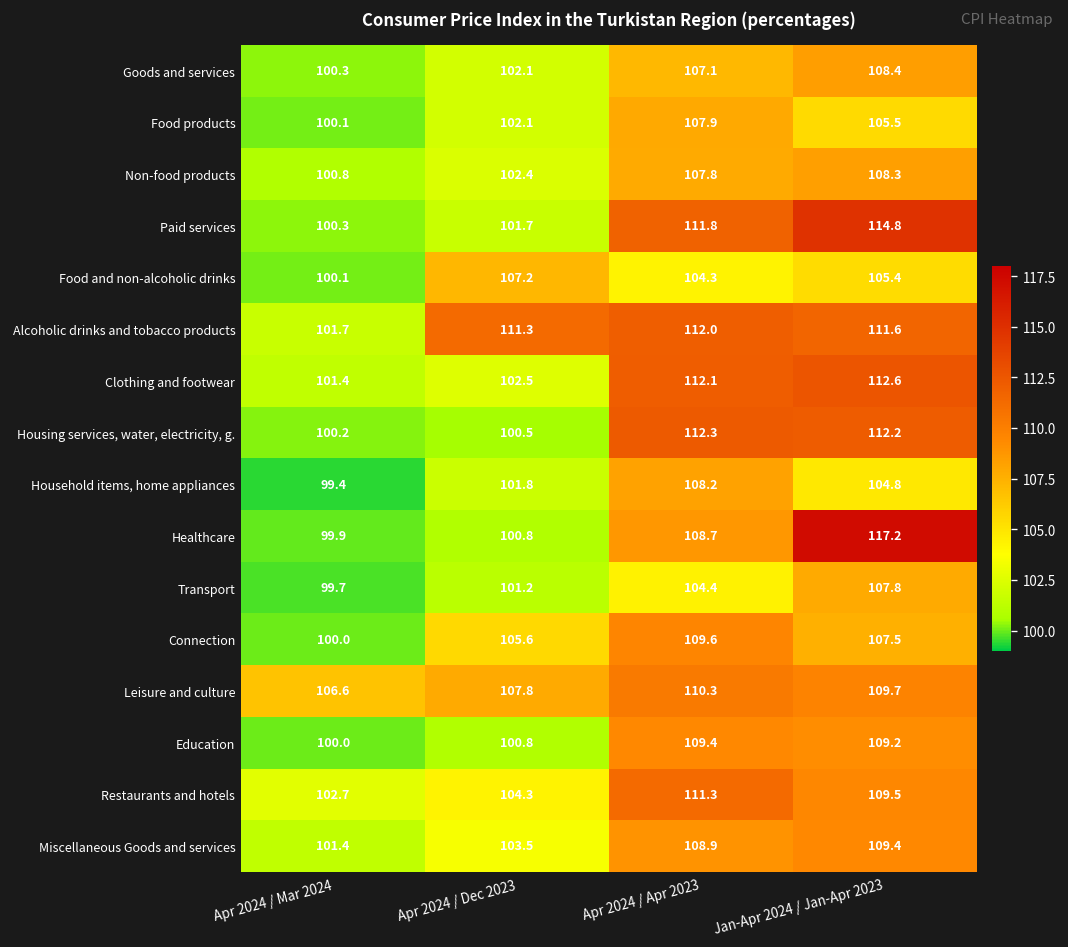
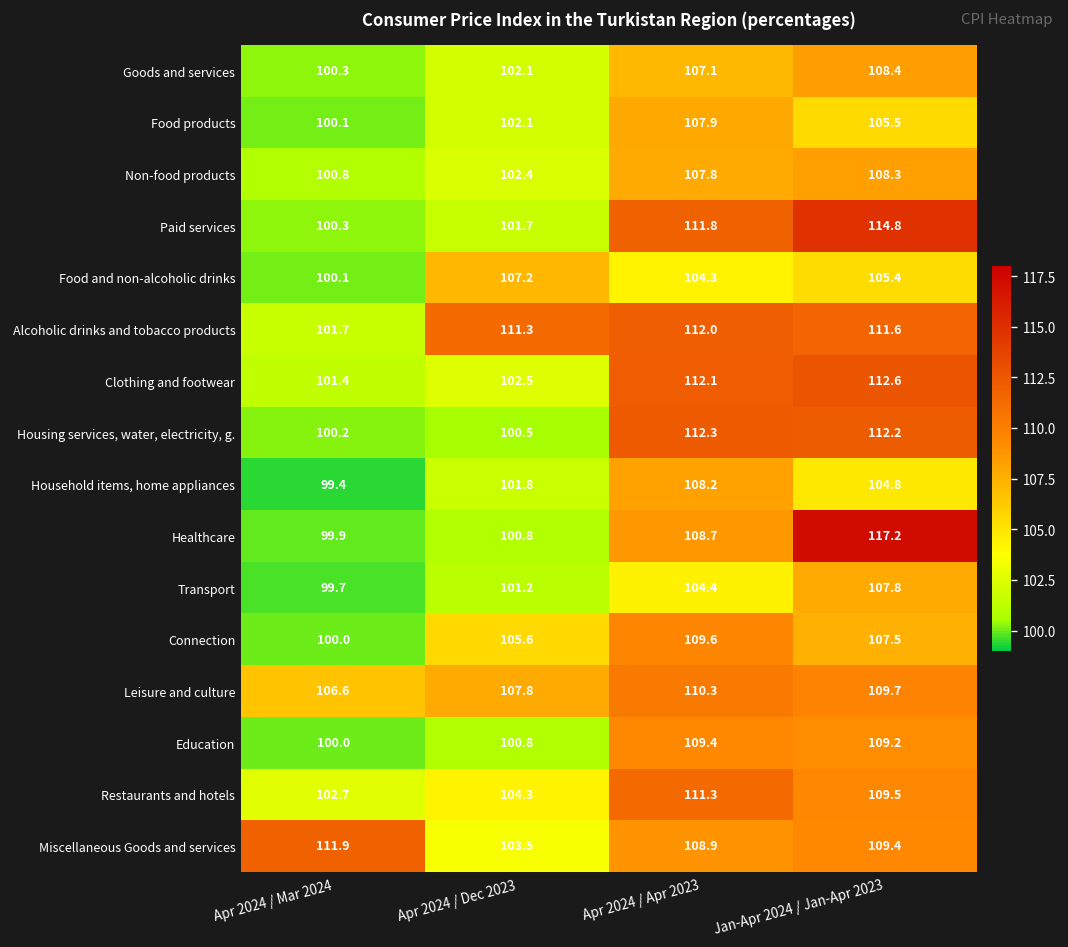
  {
    "Goods and services": {
      "Apr 2024 / Mar 2024": 100.3,
      "Apr 2024 / Dec 2023": 102.1,
      "Apr 2024 / Apr 2023": 107.1,
      "Jan-Apr 2024 / Jan-Apr 2023": 108.4
    },
    "Food products": {
      "Apr 2024 / Mar 2024": 100.1,
      "Apr 2024 / Dec 2023": 102.1,
      "Apr 2024 / Apr 2023": 107.9,
      "Jan-Apr 2024 / Jan-Apr 2023": 105.5
    },
    "Non-food products": {
      "Apr 2024 / Mar 2024": 100.8,
      "Apr 2024 / Dec 2023": 102.4,
      "Apr 2024 / Apr 2023": 107.8,
      "Jan-Apr 2024 / Jan-Apr 2023": 108.3
    },
    "Paid services": {
      "Apr 2024 / Mar 2024": 100.3,
      "Apr 2024 / Dec 2023": 101.7,
      "Apr 2024 / Apr 2023": 111.8,
      "Jan-Apr 2024 / Jan-Apr 2023": 114.8
    },
    "Food and non-alcoholic drinks": {
      "Apr 2024 / Mar 2024": 100.1,
      "Apr 2024 / Dec 2023": 107.2,
      "Apr 2024 / Apr 2023": 104.3,
      "Jan-Apr 2024 / Jan-Apr 2023": 105.4
    },
    "Alcoholic drinks and tobacco products": {
      "Apr 2024 / Mar 2024": 101.7,
      "Apr 2024 / Dec 2023": 111.3,
      "Apr 2024 / Apr 2023": 112.0,
      "Jan-Apr 2024 / Jan-Apr 2023": 111.6
    },
    "Clothing and footwear": {
      "Apr 2024 / Mar 2024": 101.4,
      "Apr 2024 / Dec 2023": 102.5,
      "Apr 2024 / Apr 2023": 112.1,
      "Jan-Apr 2024 / Jan-Apr 2023": 112.6
    },
    "Housing services, water, electricity, g.": {
      "Apr 2024 / Mar 2024": 100.2,
      "Apr 2024 / Dec 2023": 100.5,
      "Apr 2024 / Apr 2023": 112.3,
      "Jan-Apr 2024 / Jan-Apr 2023": 112.2
    },
    "Household items, home appliances": {
      "Apr 2024 / Mar 2024": 99.4,
      "Apr 2024 / Dec 2023": 101.8,
      "Apr 2024 / Apr 2023": 108.2,
      "Jan-Apr 2024 / Jan-Apr 2023": 104.8
    },
    "Healthcare": {
      "Apr 2024 / Mar 2024": 99.9,
      "Apr 2024 / Dec 2023": 100.8,
      "Apr 2024 / Apr 2023": 108.7,
      "Jan-Apr 2024 / Jan-Apr 2023": 117.2
    },
    "Transport": {
      "Apr 2024 / Mar 2024": 99.7,
      "Apr 2024 / Dec 2023": 101.2,
      "Apr 2024 / Apr 2023": 104.4,
      "Jan-Apr 2024 / Jan-Apr 2023": 107.8
    },
    "Connection": {
      "Apr 2024 / Mar 2024": 100.0,
      "Apr 2024 / Dec 2023": 105.6,
      "Apr 2024 / Apr 2023": 109.6,
      "Jan-Apr 2024 / Jan-Apr 2023": 107.5
    },
    "Leisure and culture": {
      "Apr 2024 / Mar 2024": 106.6,
      "Apr 2024 / Dec 2023": 107.8,
      "Apr 2024 / Apr 2023": 110.3,
      "Jan-Apr 2024 / Jan-Apr 2023": 109.7
    },
    "Education": {
      "Apr 2024 / Mar 2024": 100.0,
      "Apr 2024 / Dec 2023": 100.8,
      "Apr 2024 / Apr 2023": 109.4,
      "Jan-Apr 2024 / Jan-Apr 2023": 109.2
    },
    "Restaurants and hotels": {
      "Apr 2024 / Mar 2024": 102.7,
      "Apr 2024 / Dec 2023": 104.3,
      "Apr 2024 / Apr 2023": 111.3,
      "Jan-Apr 2024 / Jan-Apr 2023": 109.5
    },
    "Miscellaneous Goods and services": {
-     "Apr 2024 / Mar 2024": 101.4,
+     "Apr 2024 / Mar 2024": 111.9,
      "Apr 2024 / Dec 2023": 103.5,
      "Apr 2024 / Apr 2023": 108.9,
      "Jan-Apr 2024 / Jan-Apr 2023": 109.4
    }
  }
